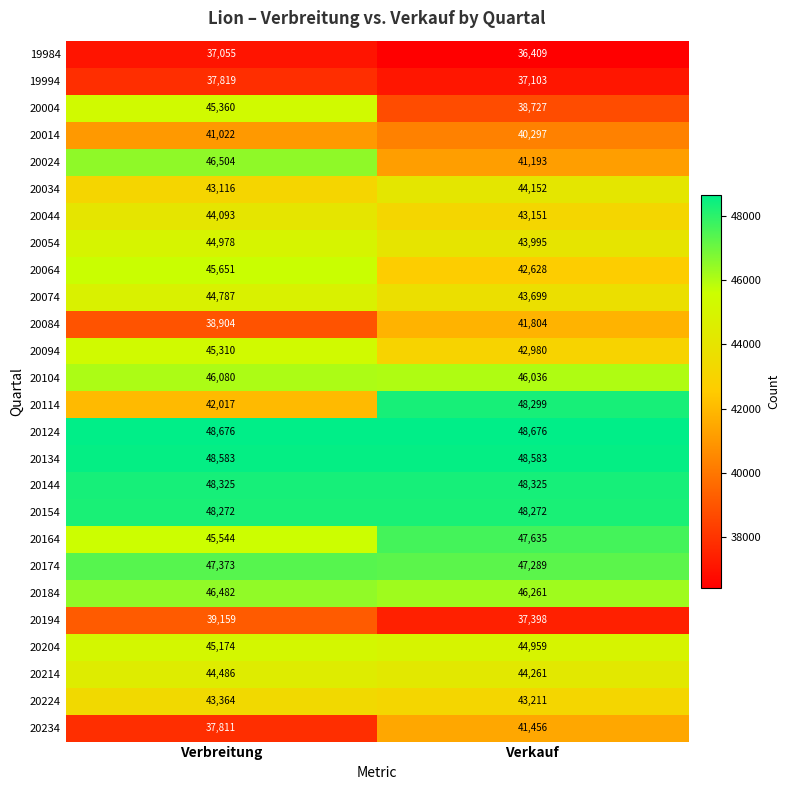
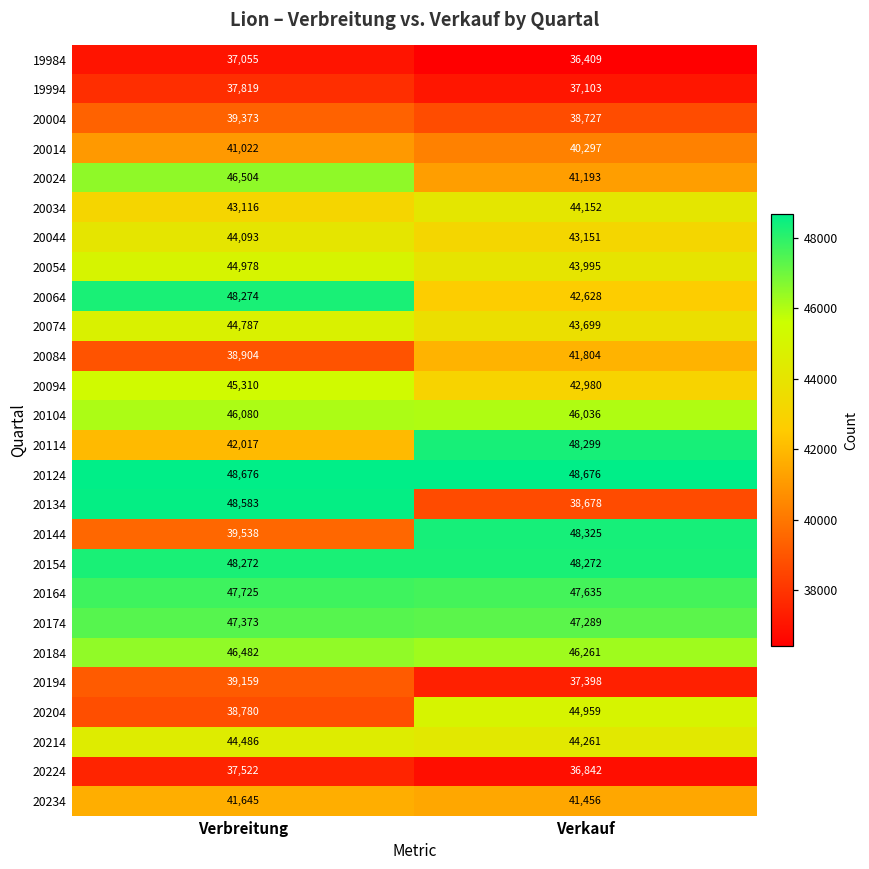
  {
    "19984": {
      "Verbreitung": "37,055",
      "Verkauf": "36,409"
    },
    "19994": {
      "Verbreitung": "37,819",
      "Verkauf": "37,103"
    },
    "20004": {
-     "Verbreitung": "45,360",
+     "Verbreitung": "39,373",
      "Verkauf": "38,727"
    },
    "20014": {
      "Verbreitung": "41,022",
      "Verkauf": "40,297"
    },
    "20024": {
      "Verbreitung": "46,504",
      "Verkauf": "41,193"
    },
    "20034": {
      "Verbreitung": "43,116",
      "Verkauf": "44,152"
    },
    "20044": {
      "Verbreitung": "44,093",
      "Verkauf": "43,151"
    },
    "20054": {
      "Verbreitung": "44,978",
      "Verkauf": "43,995"
    },
    "20064": {
-     "Verbreitung": "45,651",
+     "Verbreitung": "48,274",
      "Verkauf": "42,628"
    },
    "20074": {
      "Verbreitung": "44,787",
      "Verkauf": "43,699"
    },
    "20084": {
      "Verbreitung": "38,904",
      "Verkauf": "41,804"
    },
    "20094": {
      "Verbreitung": "45,310",
      "Verkauf": "42,980"
    },
    "20104": {
      "Verbreitung": "46,080",
      "Verkauf": "46,036"
    },
    "20114": {
      "Verbreitung": "42,017",
      "Verkauf": "48,299"
    },
    "20124": {
      "Verbreitung": "48,676",
      "Verkauf": "48,676"
    },
    "20134": {
      "Verbreitung": "48,583",
-     "Verkauf": "48,583"
+     "Verkauf": "38,678"
    },
    "20144": {
-     "Verbreitung": "48,325",
+     "Verbreitung": "39,538",
      "Verkauf": "48,325"
    },
    "20154": {
      "Verbreitung": "48,272",
      "Verkauf": "48,272"
    },
    "20164": {
-     "Verbreitung": "45,544",
+     "Verbreitung": "47,725",
      "Verkauf": "47,635"
    },
    "20174": {
      "Verbreitung": "47,373",
      "Verkauf": "47,289"
    },
    "20184": {
      "Verbreitung": "46,482",
      "Verkauf": "46,261"
    },
    "20194": {
      "Verbreitung": "39,159",
      "Verkauf": "37,398"
    },
    "20204": {
-     "Verbreitung": "45,174",
+     "Verbreitung": "38,780",
      "Verkauf": "44,959"
    },
    "20214": {
      "Verbreitung": "44,486",
      "Verkauf": "44,261"
    },
    "20224": {
-     "Verbreitung": "43,364",
-     "Verkauf": "43,211"
+     "Verbreitung": "37,522",
+     "Verkauf": "36,842"
    },
    "20234": {
-     "Verbreitung": "37,811",
+     "Verbreitung": "41,645",
      "Verkauf": "41,456"
    }
  }
